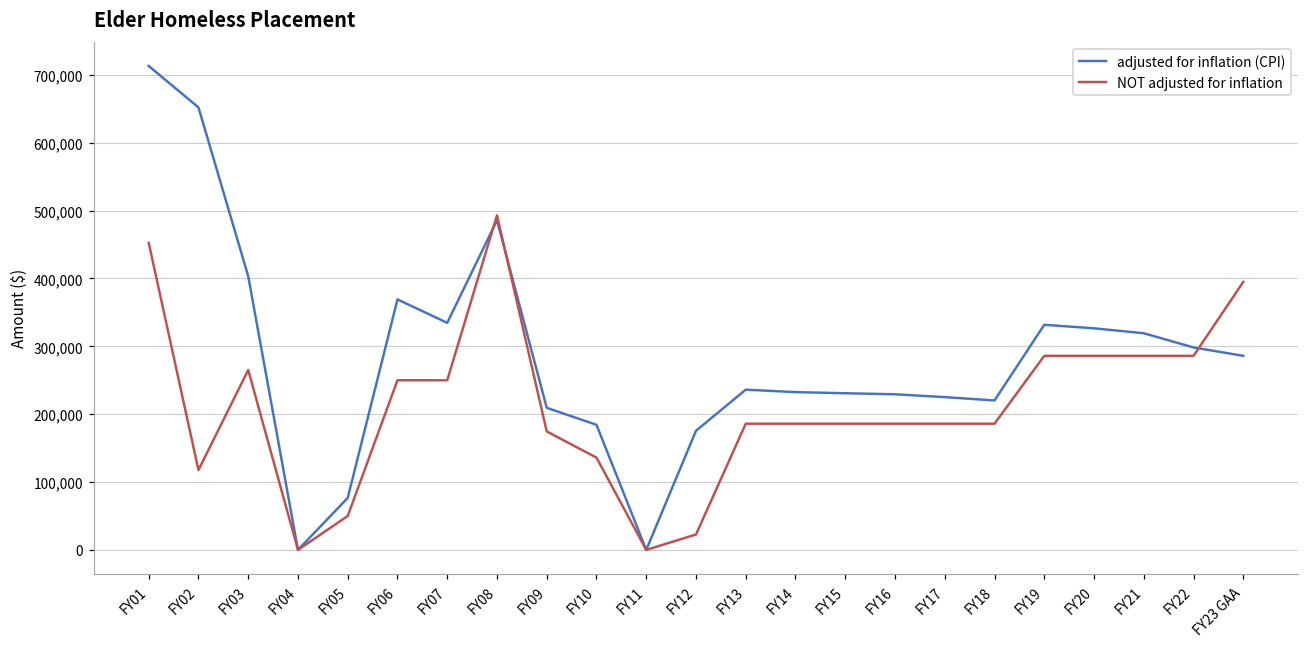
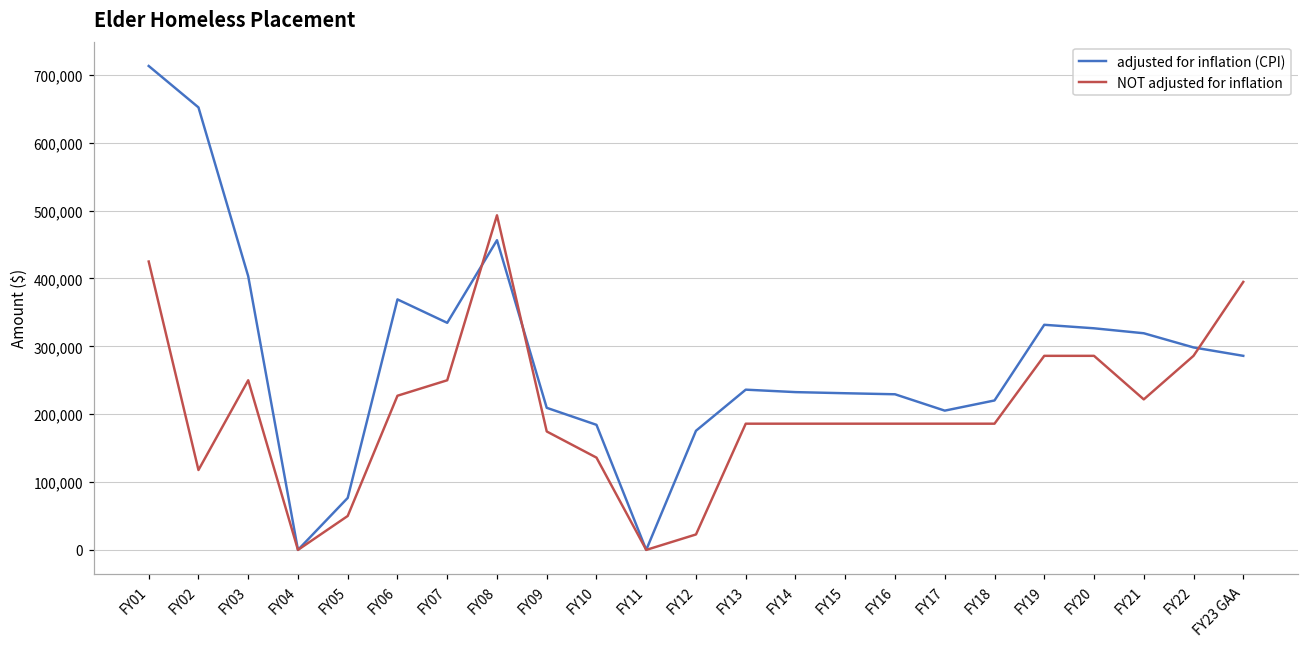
  {
    "adjusted for inflation (CPI)": {
      "FY01": "710,000",
      "FY02": "650,000",
      "FY03": "400,000",
      "FY05": "80,000",
      "FY06": "370,000",
      "FY07": "330,000",
-     "FY08": "490,000",
+     "FY08": "460,000",
      "FY09": "210,000",
      "FY10": "180,000",
      "FY12": "180,000",
      "FY13": "240,000",
      "FY14": "230,000",
      "FY15": "230,000",
      "FY16": "230,000",
-     "FY17": "230,000",
+     "FY17": "210,000",
      "FY18": "220,000",
      "FY19": "330,000",
      "FY20": "330,000",
      "FY21": "320,000",
      "FY22": "300,000",
      "FY23 GAA": "290,000"
    },
    "NOT adjusted for inflation": {
-     "FY01": "450,000",
+     "FY01": "430,000",
      "FY02": "120,000",
-     "FY03": "270,000",
+     "FY03": "250,000",
      "FY05": "50,000",
-     "FY06": "250,000",
+     "FY06": "230,000",
      "FY07": "250,000",
      "FY08": "490,000",
      "FY09": "170,000",
      "FY10": "140,000",
      "FY12": "20,000",
      "FY13": "190,000",
      "FY14": "190,000",
      "FY15": "190,000",
      "FY16": "190,000",
      "FY17": "190,000",
      "FY18": "190,000",
      "FY19": "290,000",
      "FY20": "290,000",
-     "FY21": "290,000",
+     "FY21": "220,000",
      "FY22": "290,000",
      "FY23 GAA": "390,000"
    }
  }
